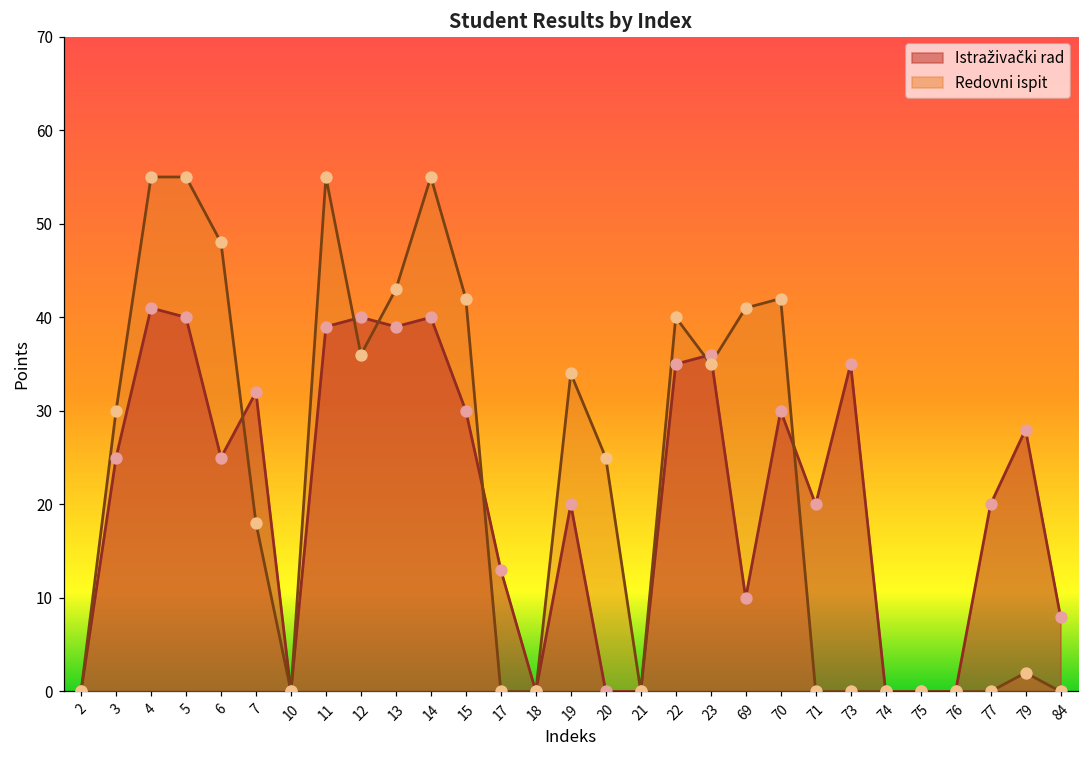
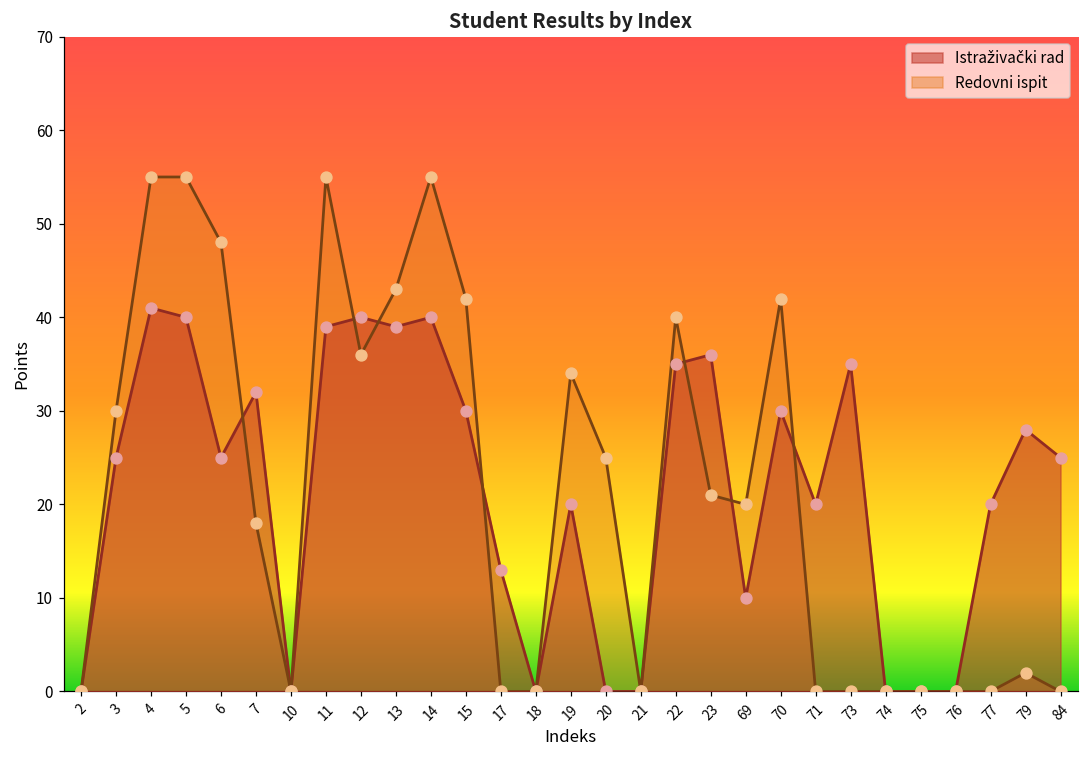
  {
    "Istraživački rad": {
      "3": 25,
      "4": 41,
      "5": 40,
      "6": 25,
      "7": 32,
      "11": 39,
      "12": 40,
      "13": 39,
      "14": 40,
      "15": 30,
      "17": 13,
      "19": 20,
      "20": 0,
      "22": 35,
      "23": 36,
      "69": 10,
      "70": 30,
      "71": 20,
      "73": 35,
      "77": 20,
      "79": 28,
-     "84": 8
+     "84": 25
    },
    "Redovni ispit": {
      "3": 30,
      "4": 55,
      "5": 55,
      "6": 48,
      "7": 18,
      "11": 55,
      "12": 36,
      "13": 43,
      "14": 55,
      "15": 42,
      "17": 0,
      "19": 34,
      "20": 25,
      "22": 40,
-     "23": 35,
-     "69": 41,
+     "23": 21,
+     "69": 20,
      "70": 42,
      "71": 0,
      "73": 0,
      "77": 0,
      "79": 2,
      "84": 0
    }
  }
